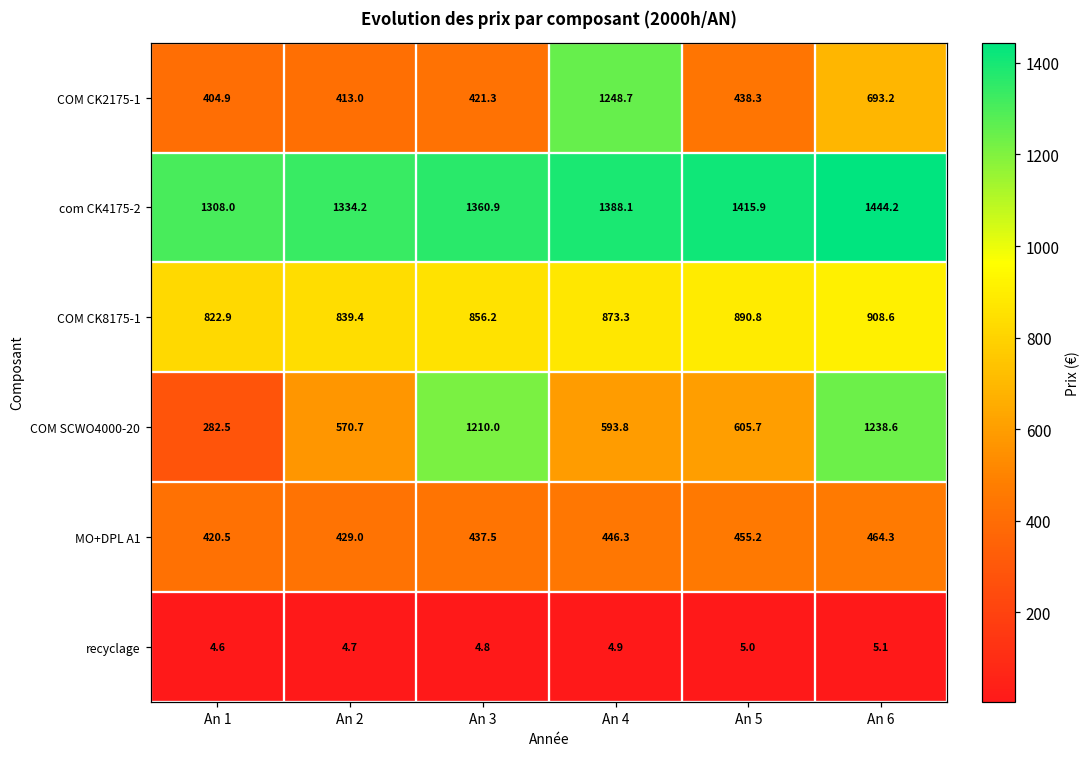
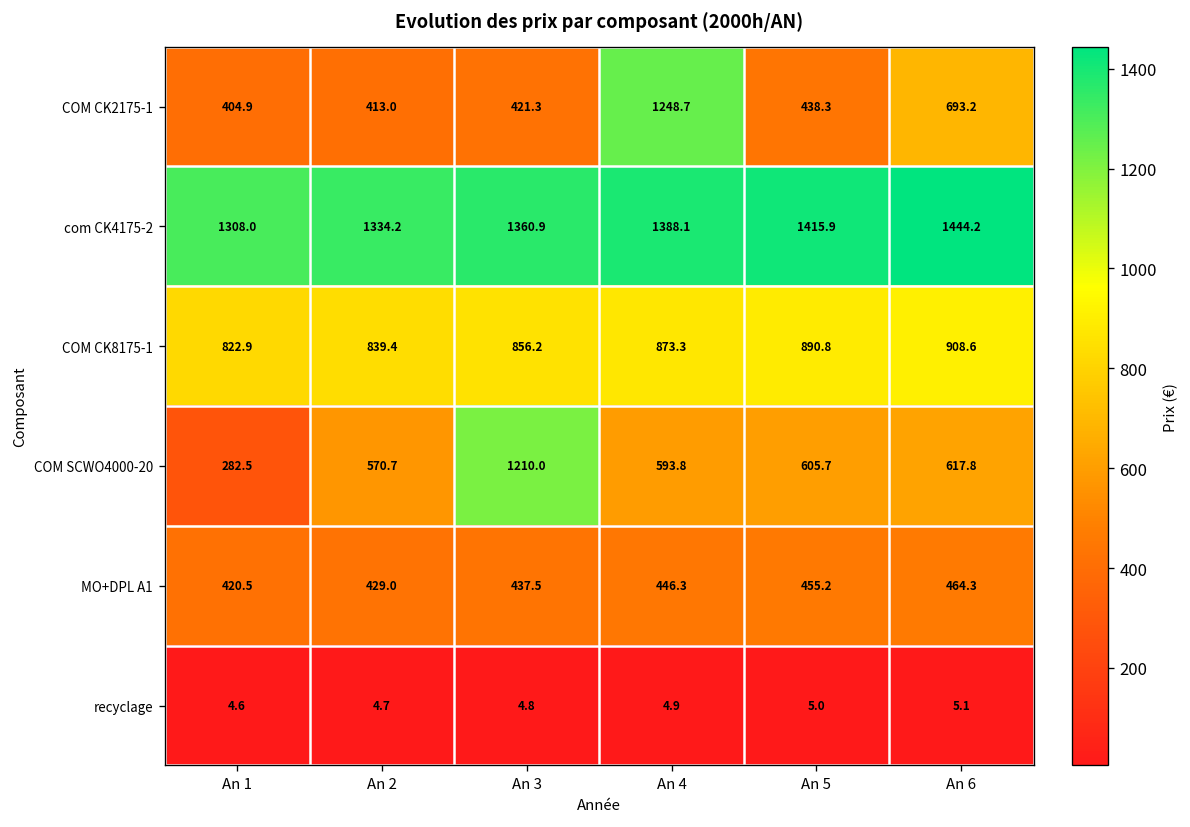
  {
    "COM CK2175-1": {
      "An 1": 404.9,
      "An 2": 413.0,
      "An 3": 421.3,
      "An 4": 1248.7,
      "An 5": 438.3,
      "An 6": 693.2
    },
    "com CK4175-2": {
      "An 1": 1308.0,
      "An 2": 1334.2,
      "An 3": 1360.9,
      "An 4": 1388.1,
      "An 5": 1415.9,
      "An 6": 1444.2
    },
    "COM CK8175-1": {
      "An 1": 822.9,
      "An 2": 839.4,
      "An 3": 856.2,
      "An 4": 873.3,
      "An 5": 890.8,
      "An 6": 908.6
    },
    "COM SCWO4000-20": {
      "An 1": 282.5,
      "An 2": 570.7,
      "An 3": 1210.0,
      "An 4": 593.8,
      "An 5": 605.7,
-     "An 6": 1238.6
+     "An 6": 617.8
    },
    "MO+DPL A1": {
      "An 1": 420.5,
      "An 2": 429.0,
      "An 3": 437.5,
      "An 4": 446.3,
      "An 5": 455.2,
      "An 6": 464.3
    },
    "recyclage": {
      "An 1": 4.6,
      "An 2": 4.7,
      "An 3": 4.8,
      "An 4": 4.9,
      "An 5": 5.0,
      "An 6": 5.1
    }
  }
